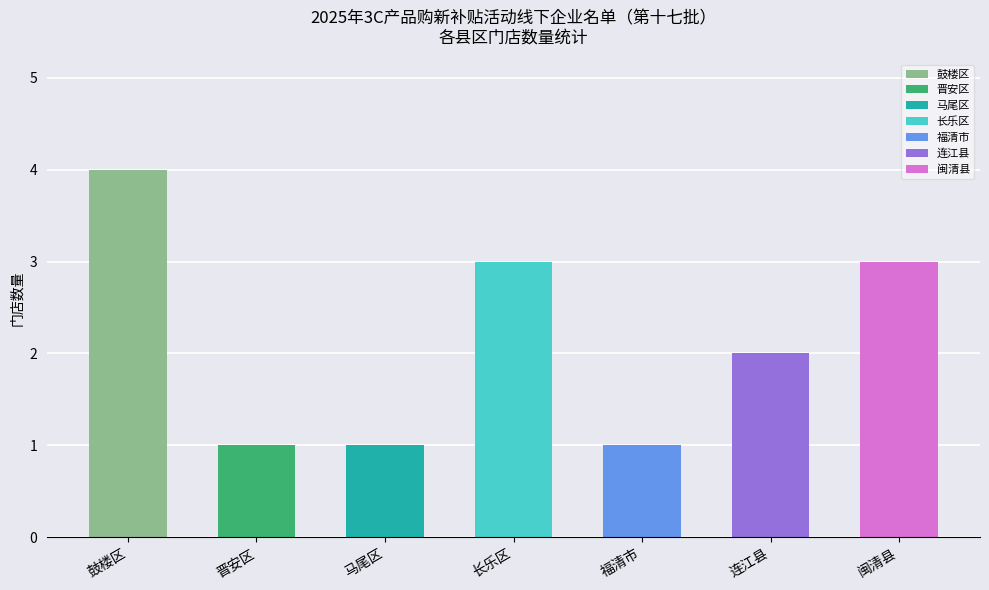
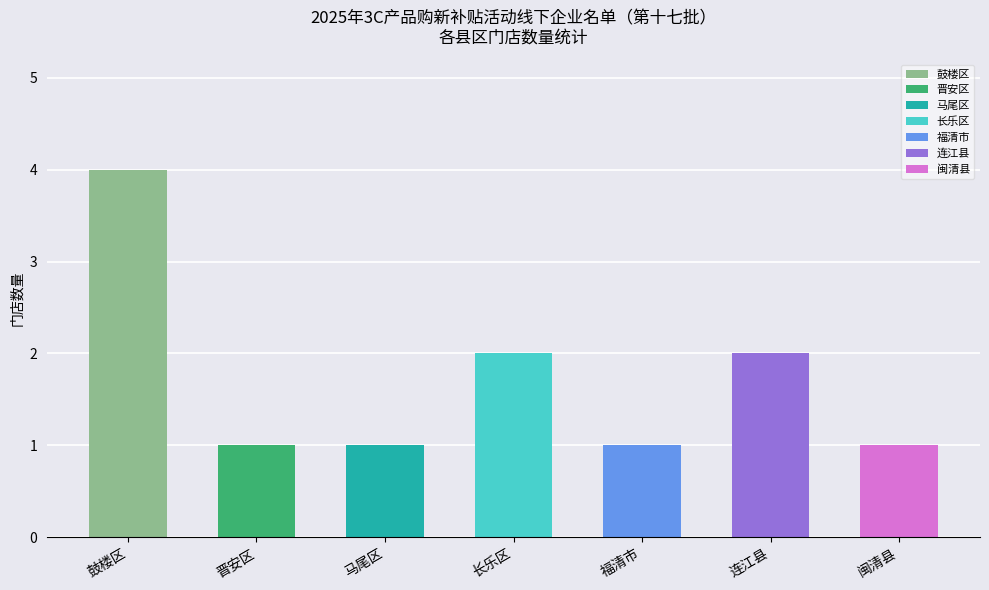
  {
    "鼓楼区": 4,
    "晋安区": 1,
    "马尾区": 1,
-   "长乐区": 3,
+   "长乐区": 2,
    "福清市": 1,
    "连江县": 2,
-   "闽清县": 3
+   "闽清县": 1
  }
